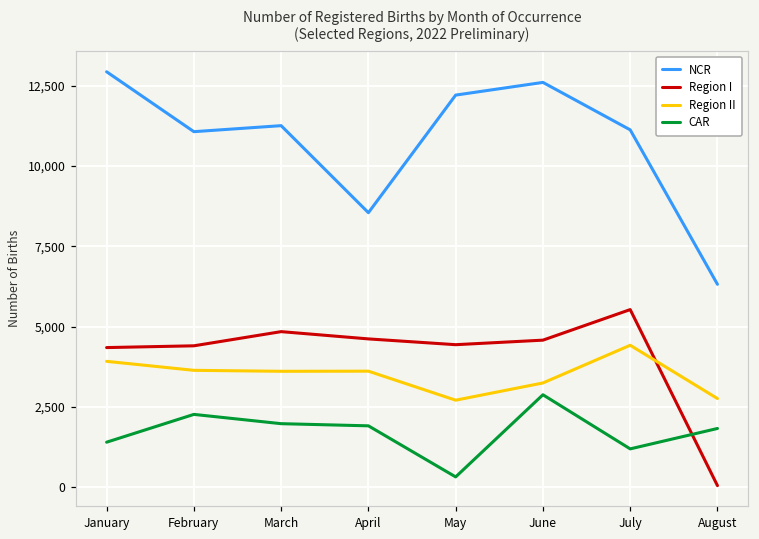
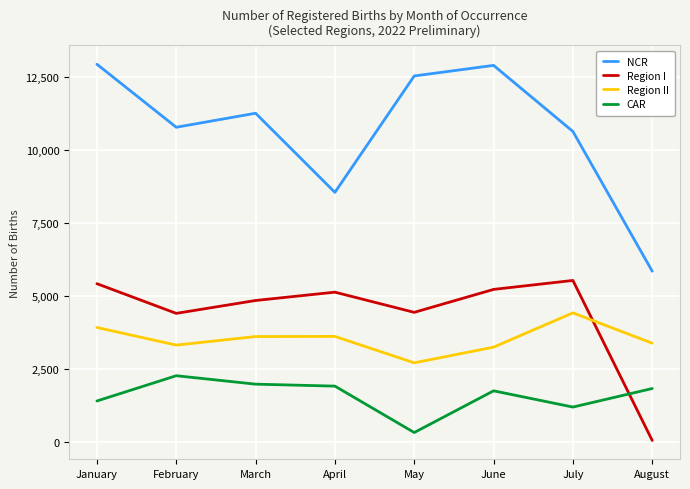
  {
    "NCR": {
      "January": "12,900",
-     "February": "11,100",
+     "February": "10,800",
      "March": "11,300",
      "April": "8,600",
-     "May": "12,200",
-     "June": "12,600",
-     "July": "11,100",
-     "August": "6,300"
+     "May": "12,500",
+     "June": "12,900",
+     "July": "10,600",
+     "August": "5,900"
    },
    "Region I": {
-     "January": "4,400",
+     "January": "5,400",
      "February": "4,400",
      "March": "4,800",
-     "April": "4,600",
+     "April": "5,100",
      "May": "4,400",
-     "June": "4,600",
+     "June": "5,200",
      "July": "5,500",
      "August": "100"
    },
    "Region II": {
      "January": "3,900",
-     "February": "3,600",
+     "February": "3,300",
      "March": "3,600",
      "April": "3,600",
      "May": "2,700",
      "June": "3,300",
      "July": "4,400",
-     "August": "2,800"
+     "August": "3,400"
    },
    "CAR": {
      "January": "1,400",
      "February": "2,300",
      "March": "2,000",
      "April": "1,900",
      "May": "300",
-     "June": "2,900",
+     "June": "1,800",
      "July": "1,200",
      "August": "1,800"
    }
  }
